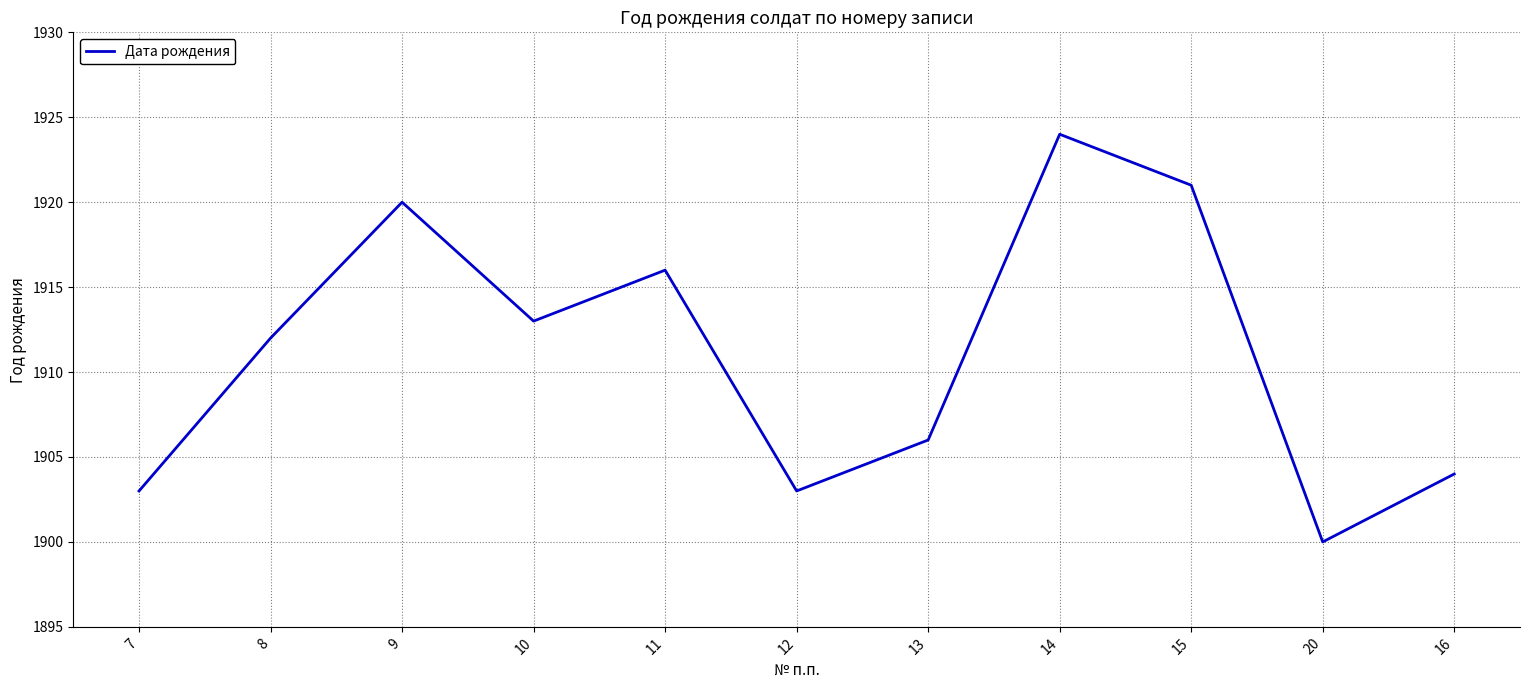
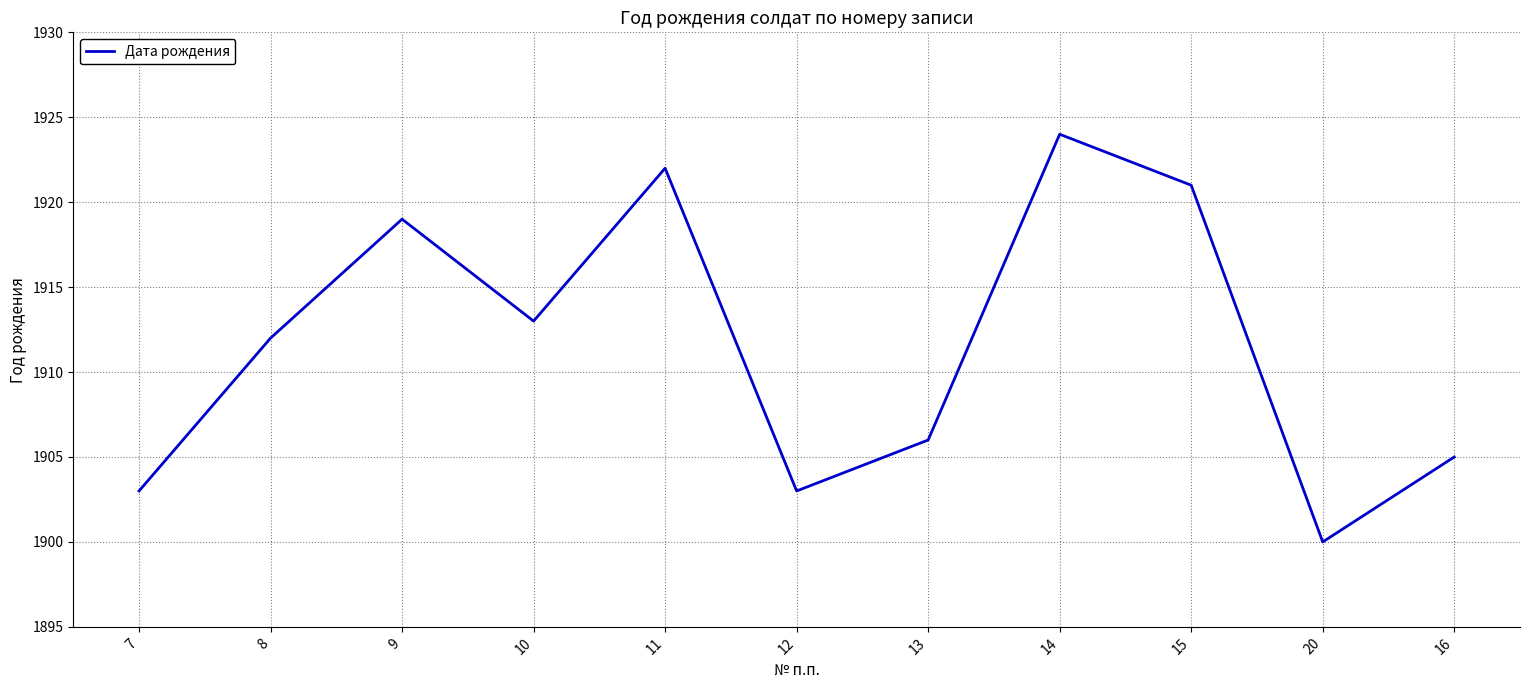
  {
    "7": 1903,
    "8": 1912,
-   "9": 1920,
+   "9": 1919,
    "10": 1913,
-   "11": 1916,
+   "11": 1922,
    "12": 1903,
    "13": 1906,
    "14": 1924,
    "15": 1921,
    "20": 1900,
-   "16": 1904
+   "16": 1905
  }
